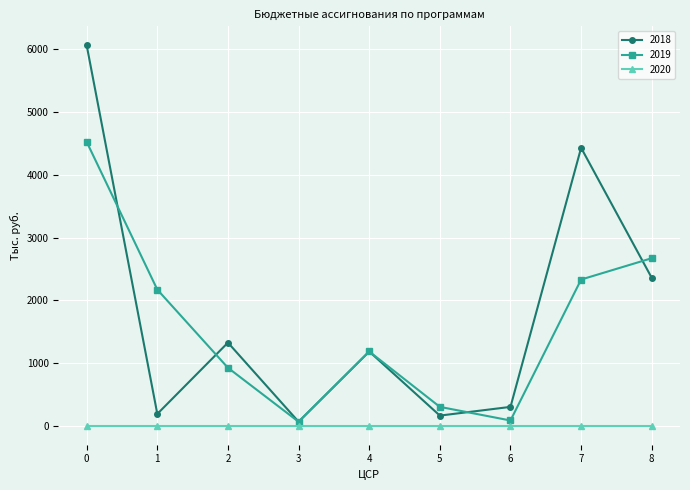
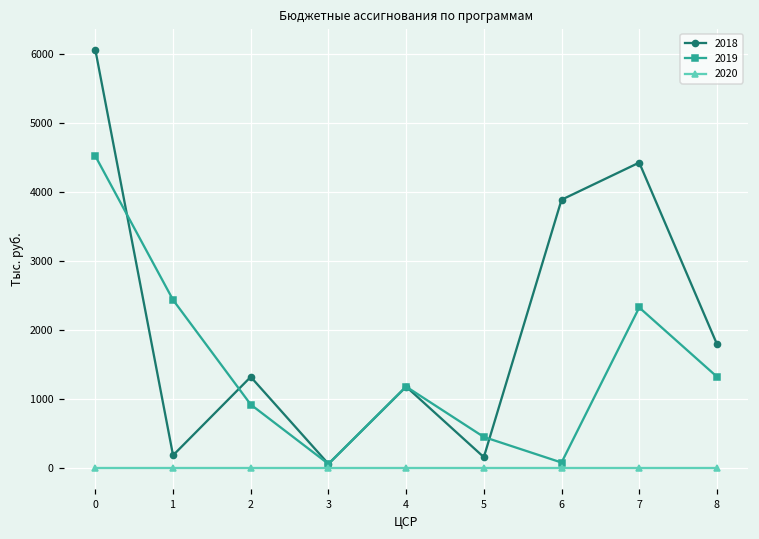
  {
    "2018": {
      "0": 6100,
      "1": 200,
      "2": 1300,
      "5": 200,
-     "6": 300,
+     "6": 3900,
      "7": 4400,
-     "8": 2400
+     "8": 1800
    },
    "2019": {
      "0": 4500,
-     "1": 2200,
+     "1": 2400,
      "2": 900,
-     "5": 300,
+     "5": 500,
      "6": 100,
      "7": 2300,
-     "8": 2700
+     "8": 1300
    },
    "2020": {
      "0": 0,
      "1": 0,
      "2": 0,
      "3": 0,
      "4": 0,
      "5": 0,
      "6": 0,
      "7": 0,
      "8": 0
    }
  }
